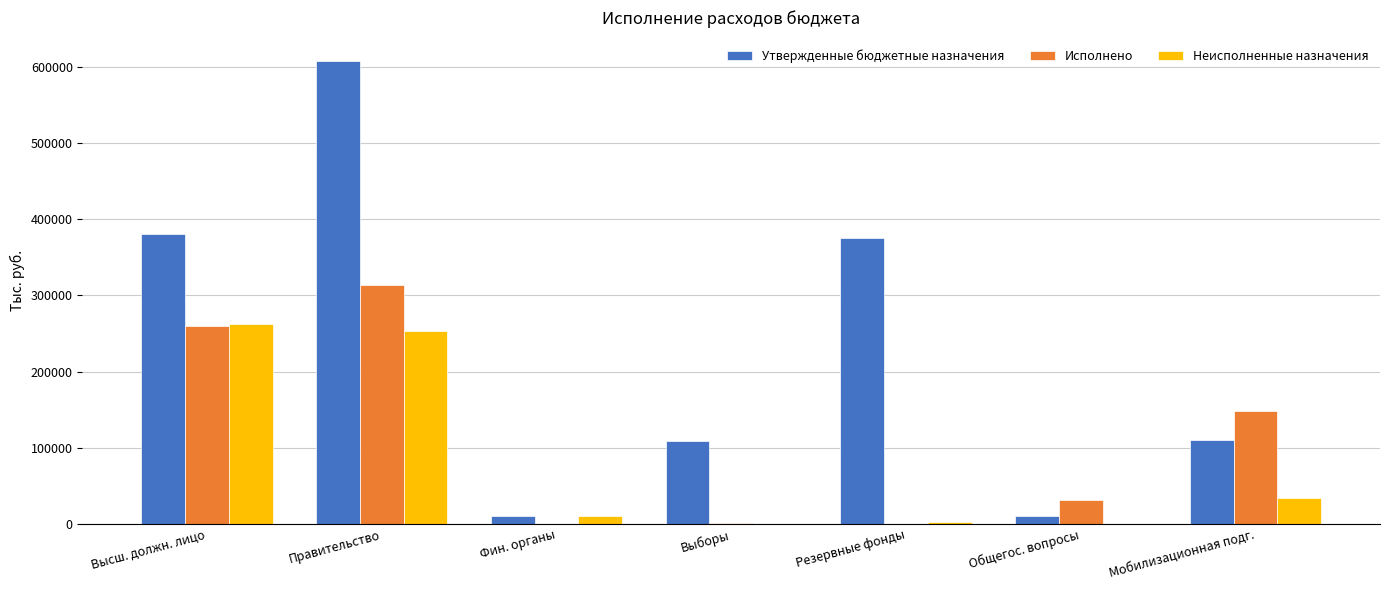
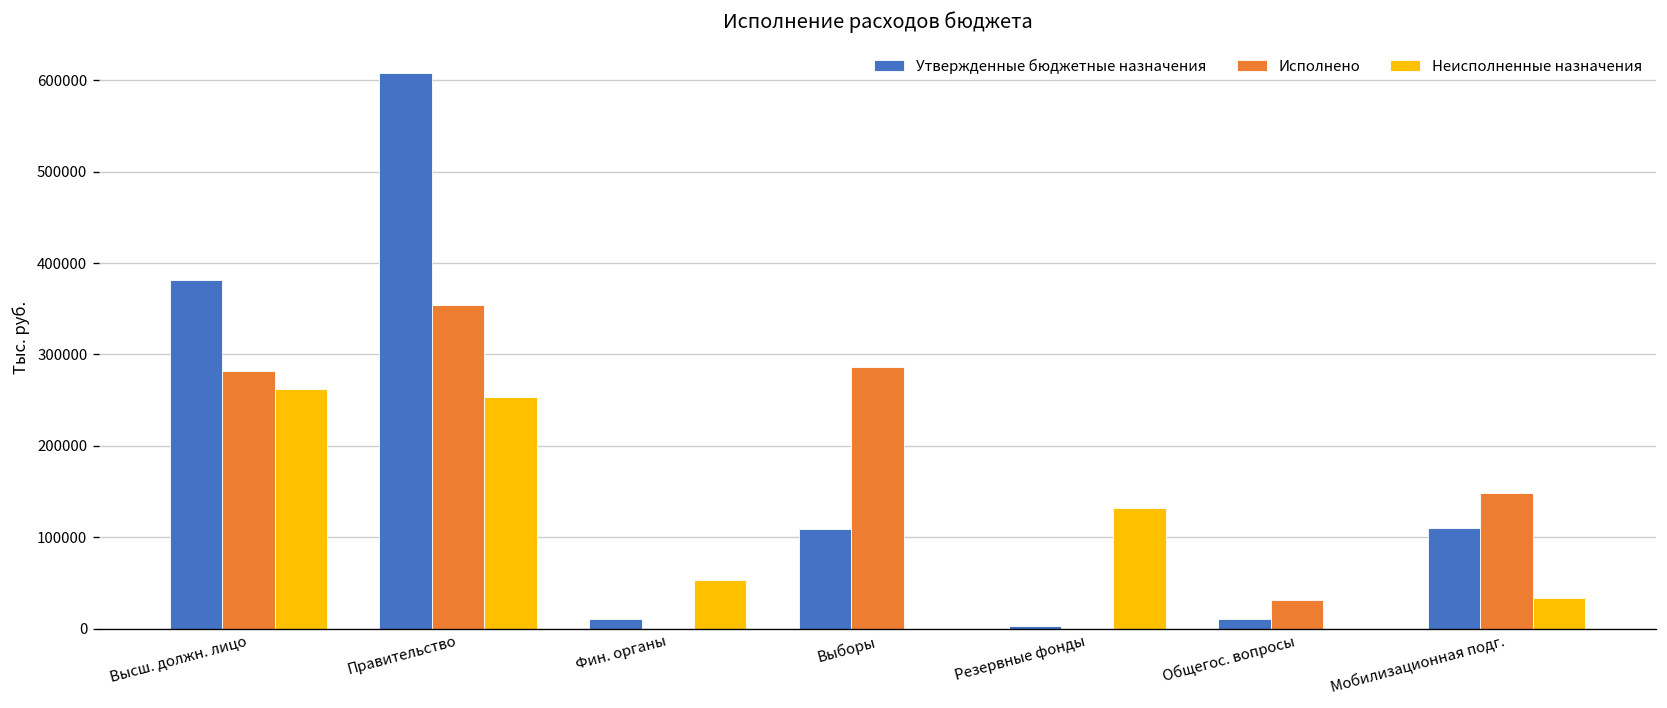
  {
    "Утвержденные бюджетные назначения": {
      "Высш. должн. лицо": 380000,
      "Правительство": 610000,
      "Фин. органы": 10000,
      "Выборы": 110000,
-     "Резервные фонды": 380000,
+     "Резервные фонды": 0,
      "Общегос. вопросы": 10000,
      "Мобилизационная подг.": 110000
    },
    "Исполнено": {
-     "Высш. должн. лицо": 260000,
-     "Правительство": 310000,
+     "Высш. должн. лицо": 280000,
+     "Правительство": 350000,
      "Фин. органы": 0,
-     "Выборы": 0,
+     "Выборы": 290000,
      "Резервные фонды": 0,
      "Общегос. вопросы": 30000,
      "Мобилизационная подг.": 150000
    },
    "Неисполненные назначения": {
      "Высш. должн. лицо": 260000,
      "Правительство": 250000,
-     "Фин. органы": 10000,
+     "Фин. органы": 50000,
      "Выборы": 0,
-     "Резервные фонды": 0,
+     "Резервные фонды": 130000,
      "Общегос. вопросы": 0,
      "Мобилизационная подг.": 30000
    }
  }
